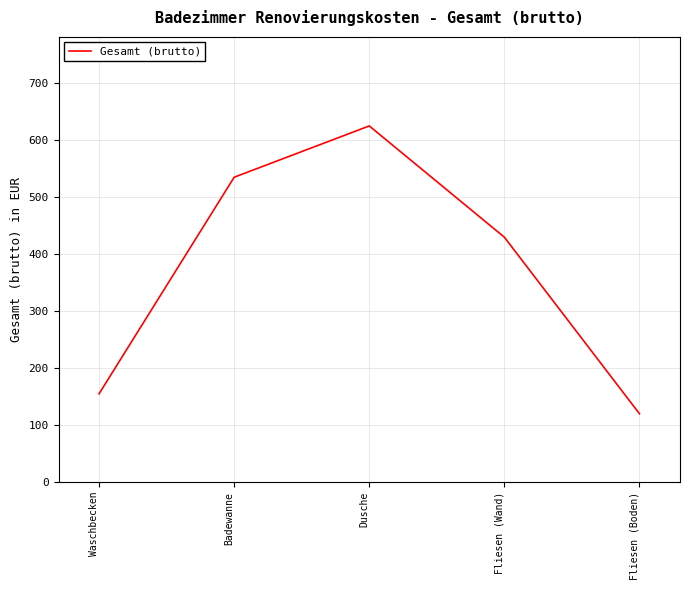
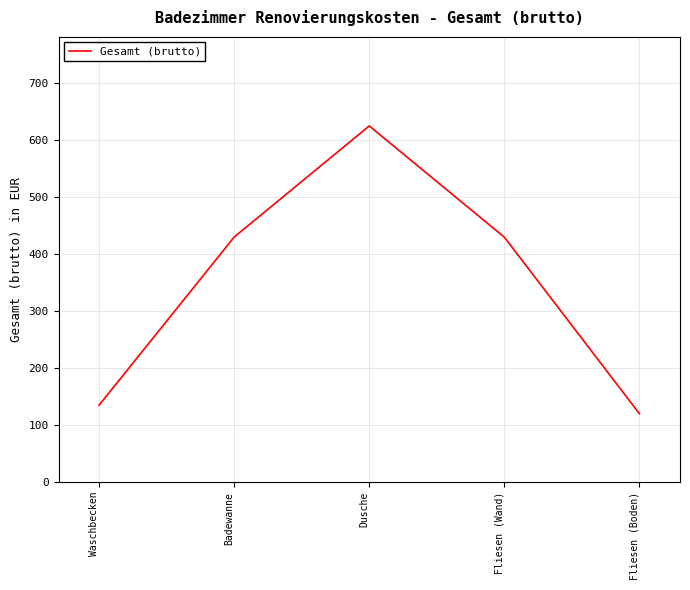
  {
-   "Waschbecken": 160,
-   "Badewanne": 540,
+   "Waschbecken": 140,
+   "Badewanne": 430,
    "Dusche": 630,
    "Fliesen (Wand)": 430,
    "Fliesen (Boden)": 120
  }
